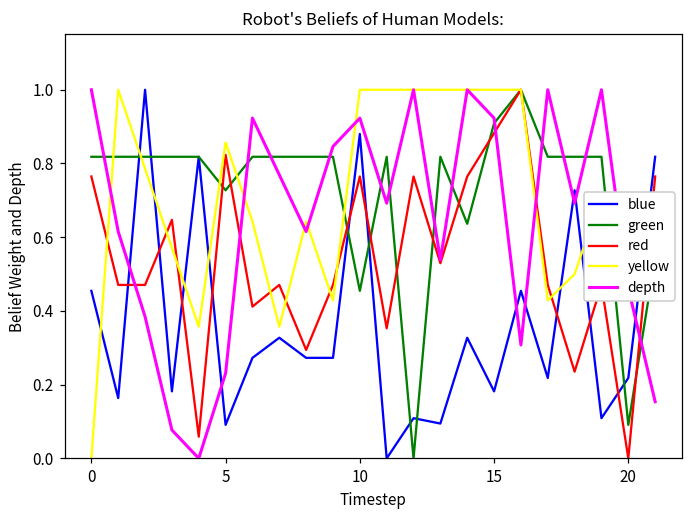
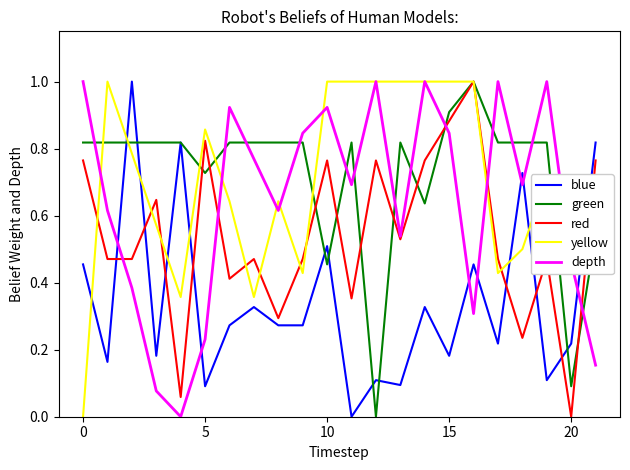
  {
    "blue": {
      "0": 0.45,
      "5": 0.09,
-     "10": 0.88,
+     "10": 0.51,
      "15": 0.18,
      "20": 0.22
    },
    "green": {
      "0": 0.82,
      "5": 0.73,
      "10": 0.45,
      "15": 0.91,
      "20": 0.09
    },
    "red": {
      "0": 0.76,
      "5": 0.82,
      "10": 0.76,
      "15": 0.88,
      "20": 0.00
    },
    "yellow": {
      "0": 0.00,
      "5": 0.86,
      "10": 1.00,
      "15": 1.00
    },
    "depth": {
      "0": 1.00,
      "5": 0.23,
      "10": 0.92,
-     "15": 0.92
+     "15": 0.85
    }
  }
